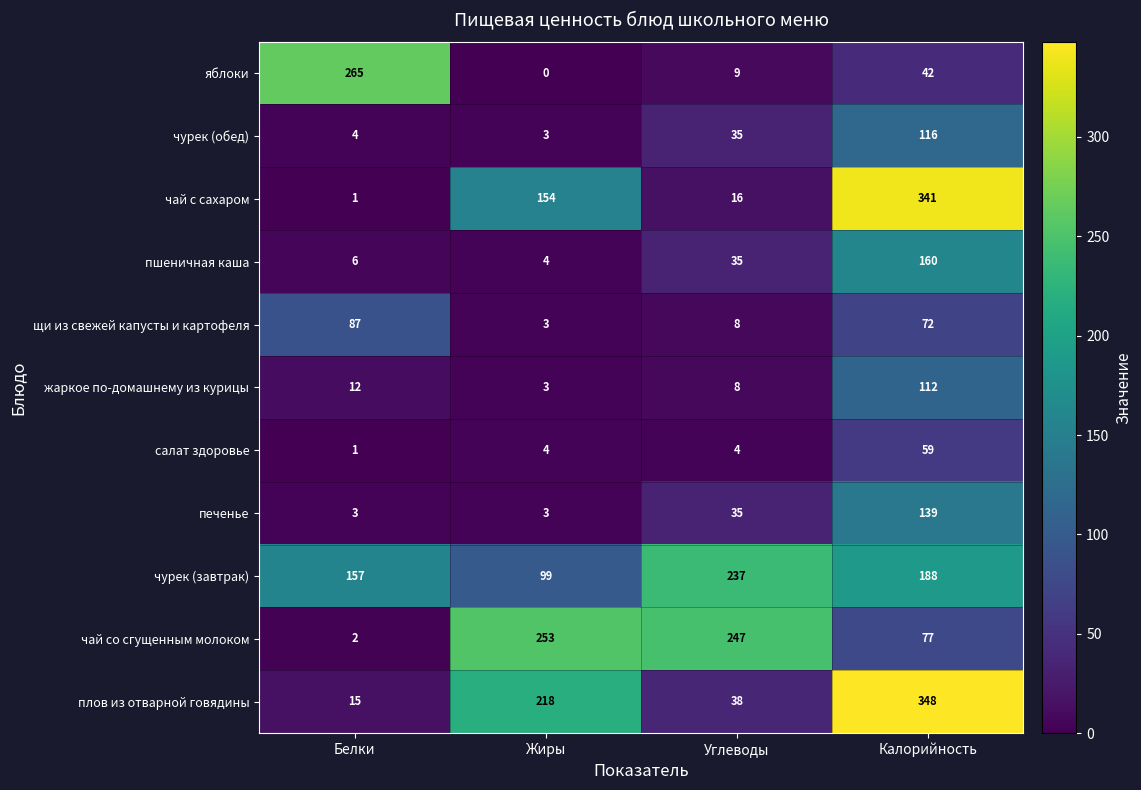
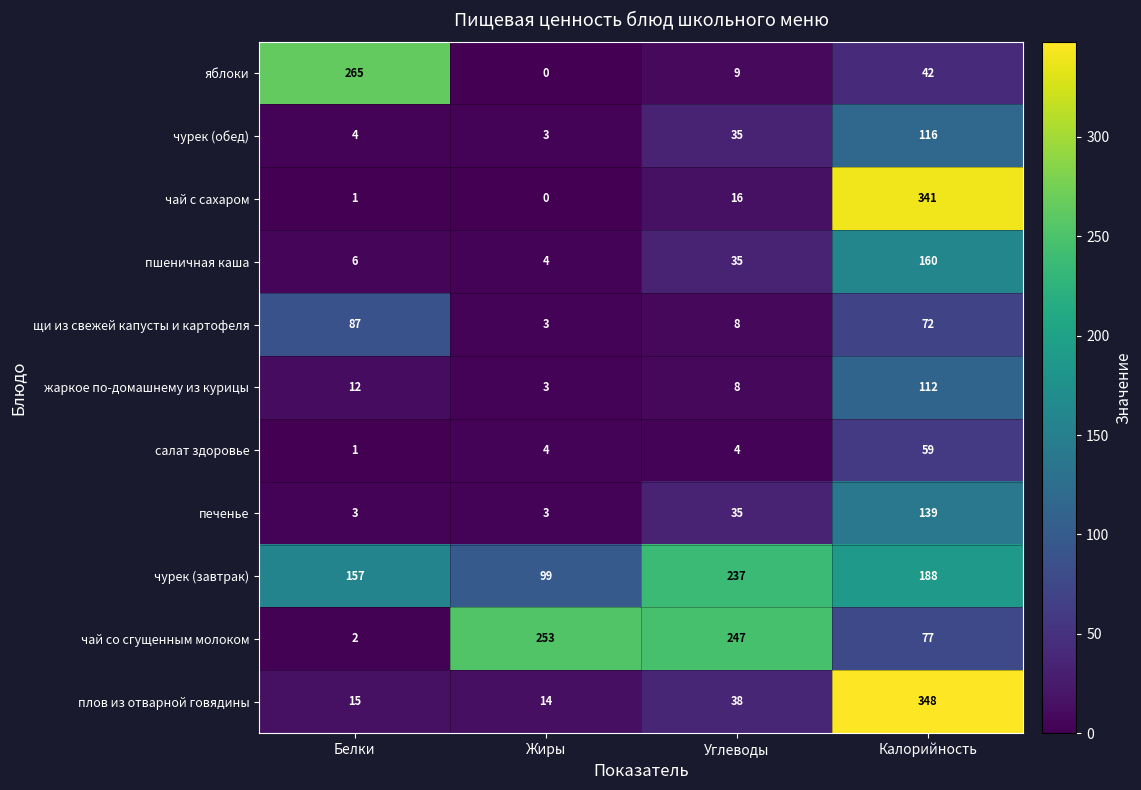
  {
    "яблоки": {
      "Белки": 265,
      "Жиры": 0,
      "Углеводы": 9,
      "Калорийность": 42
    },
    "чурек (обед)": {
      "Белки": 4,
      "Жиры": 3,
      "Углеводы": 35,
      "Калорийность": 116
    },
    "чай с сахаром": {
      "Белки": 1,
-     "Жиры": 154,
+     "Жиры": 0,
      "Углеводы": 16,
      "Калорийность": 341
    },
    "пшеничная каша": {
      "Белки": 6,
      "Жиры": 4,
      "Углеводы": 35,
      "Калорийность": 160
    },
    "щи из свежей капусты и картофеля": {
      "Белки": 87,
      "Жиры": 3,
      "Углеводы": 8,
      "Калорийность": 72
    },
    "жаркое по-домашнему из курицы": {
      "Белки": 12,
      "Жиры": 3,
      "Углеводы": 8,
      "Калорийность": 112
    },
    "салат здоровье": {
      "Белки": 1,
      "Жиры": 4,
      "Углеводы": 4,
      "Калорийность": 59
    },
    "печенье": {
      "Белки": 3,
      "Жиры": 3,
      "Углеводы": 35,
      "Калорийность": 139
    },
    "чурек (завтрак)": {
      "Белки": 157,
      "Жиры": 99,
      "Углеводы": 237,
      "Калорийность": 188
    },
    "чай со сгущенным молоком": {
      "Белки": 2,
      "Жиры": 253,
      "Углеводы": 247,
      "Калорийность": 77
    },
    "плов из отварной говядины": {
      "Белки": 15,
-     "Жиры": 218,
+     "Жиры": 14,
      "Углеводы": 38,
      "Калорийность": 348
    }
  }
